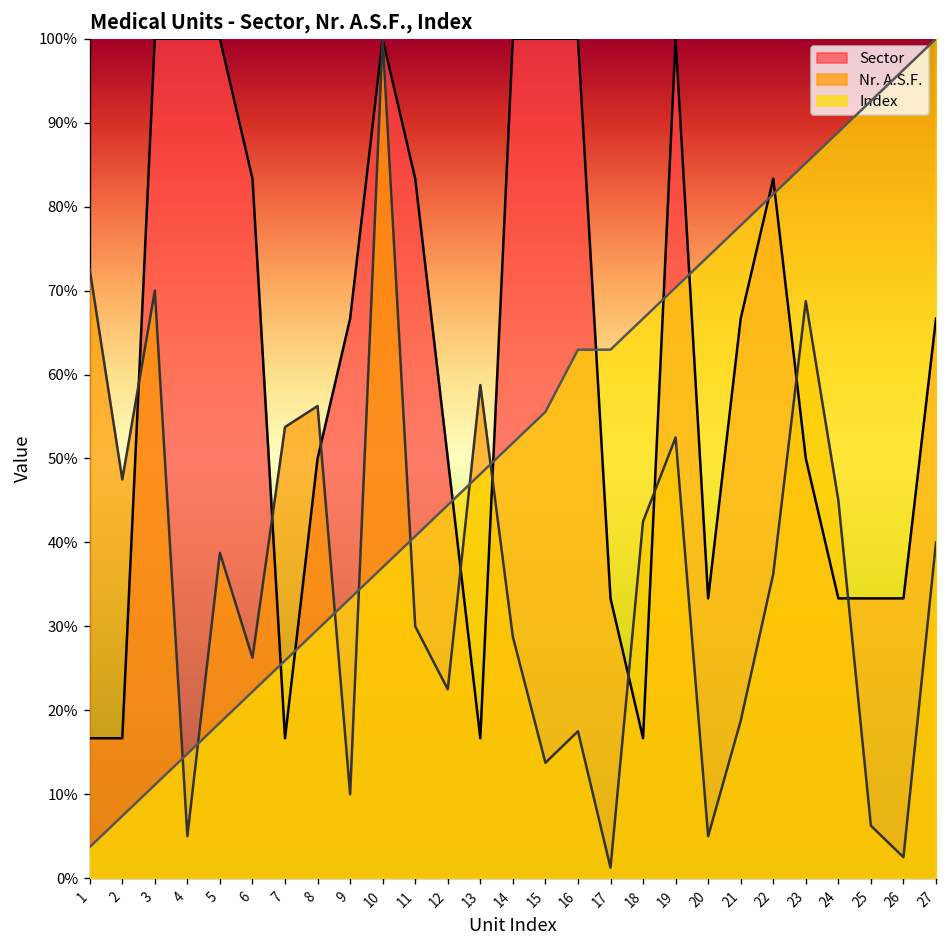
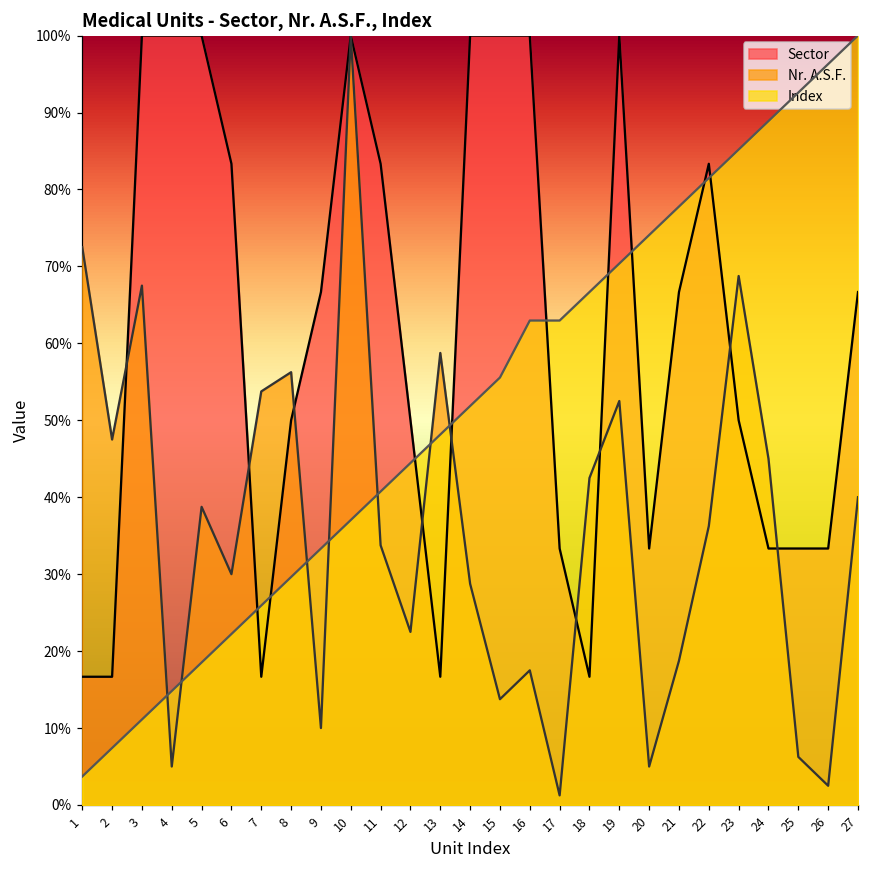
  {
    "Sector": {
      "1": "17%",
      "2": "17%",
      "3": "100%",
      "4": "100%",
      "5": "100%",
      "6": "83%",
      "7": "17%",
      "8": "50%",
      "9": "67%",
      "11": "83%",
      "12": "50%",
      "13": "17%",
      "14": "100%",
      "15": "100%",
      "16": "100%",
      "17": "33%",
      "18": "17%",
      "19": "100%",
      "20": "33%",
      "21": "67%",
      "22": "83%",
      "23": "50%",
      "24": "33%",
      "25": "33%",
      "26": "33%",
      "27": "67%"
    },
    "Nr. A.S.F.": {
      "1": "73%",
      "2": "48%",
-     "3": "70%",
+     "3": "68%",
      "4": "5%",
      "5": "39%",
-     "6": "26%",
+     "6": "30%",
      "7": "54%",
      "8": "56%",
      "9": "10%",
-     "11": "30%",
+     "11": "34%",
      "12": "23%",
      "13": "59%",
      "14": "29%",
      "15": "14%",
      "16": "18%",
      "18": "43%",
      "19": "53%",
      "20": "5%",
      "21": "19%",
      "22": "36%",
      "23": "69%",
      "24": "45%",
      "25": "6%",
      "27": "40%"
    },
    "Index": {
      "1": "4%",
      "2": "7%",
      "3": "11%",
      "4": "15%",
      "5": "19%",
      "6": "22%",
      "7": "26%",
      "8": "30%",
      "9": "33%",
      "10": "37%",
      "11": "41%",
      "12": "44%",
      "13": "48%",
      "14": "52%",
      "15": "56%",
      "16": "63%",
      "17": "63%",
      "18": "67%",
      "19": "70%",
      "20": "74%",
      "21": "78%",
      "22": "81%",
      "23": "85%",
      "24": "89%",
      "27": "100%"
    }
  }
